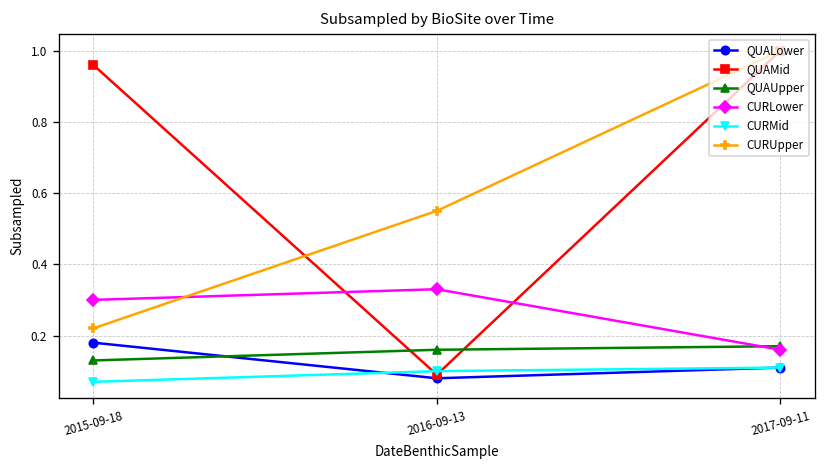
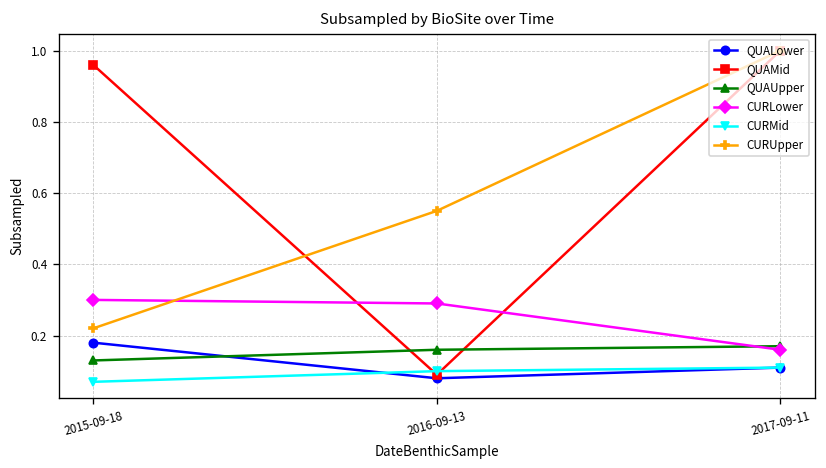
  {
    "QUALower": {
      "2015-09-18": 0.18,
      "2016-09-13": 0.08
    },
    "QUAMid": {
      "2015-09-18": 0.96,
      "2016-09-13": 0.09
    },
    "QUAUpper": {
      "2015-09-18": 0.13,
      "2016-09-13": 0.16,
      "2017-09-11": 0.17
    },
    "CURLower": {
      "2015-09-18": 0.30,
-     "2016-09-13": 0.33,
+     "2016-09-13": 0.29,
      "2017-09-11": 0.16
    },
    "CURMid": {
      "2015-09-18": 0.07,
      "2016-09-13": 0.10
    },
    "CURUpper": {
      "2015-09-18": 0.22,
      "2016-09-13": 0.55
    }
  }
